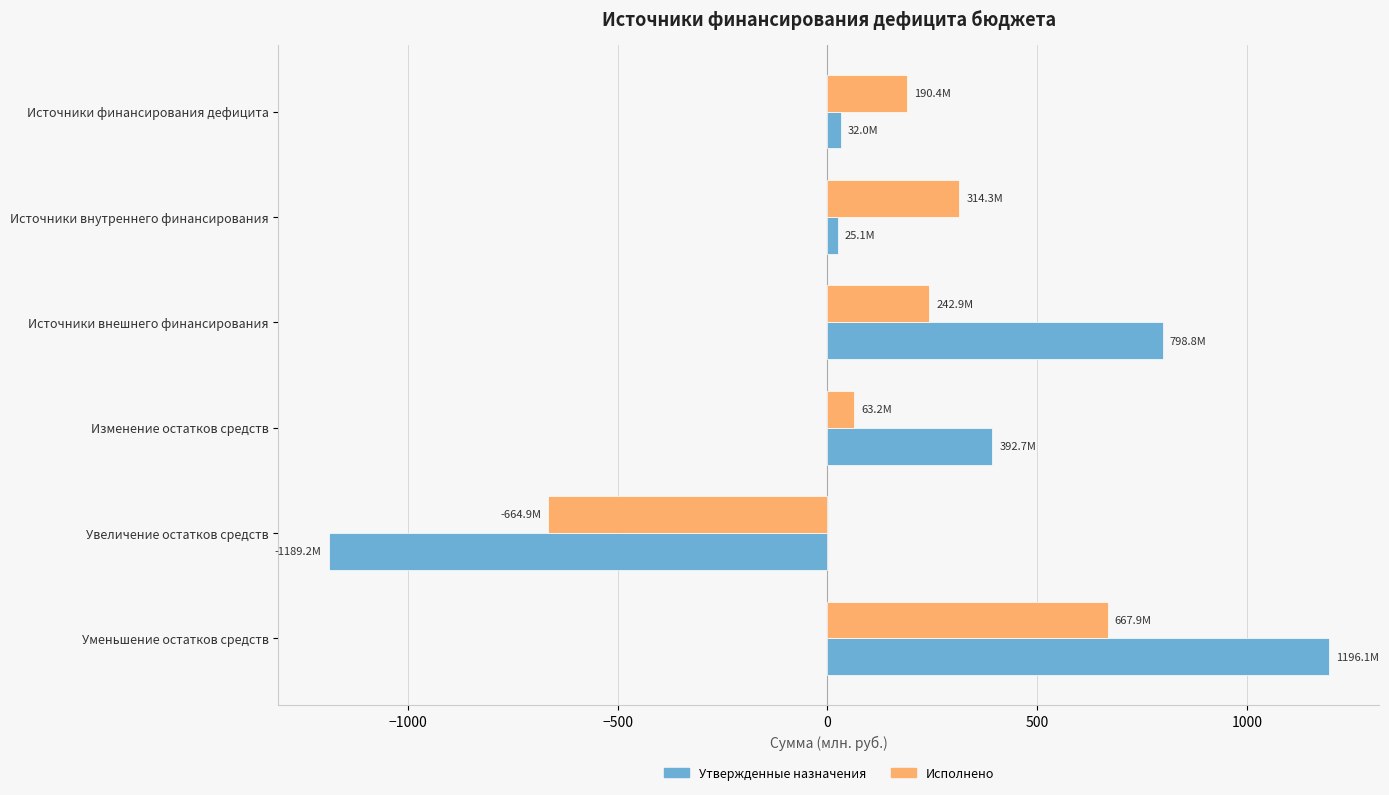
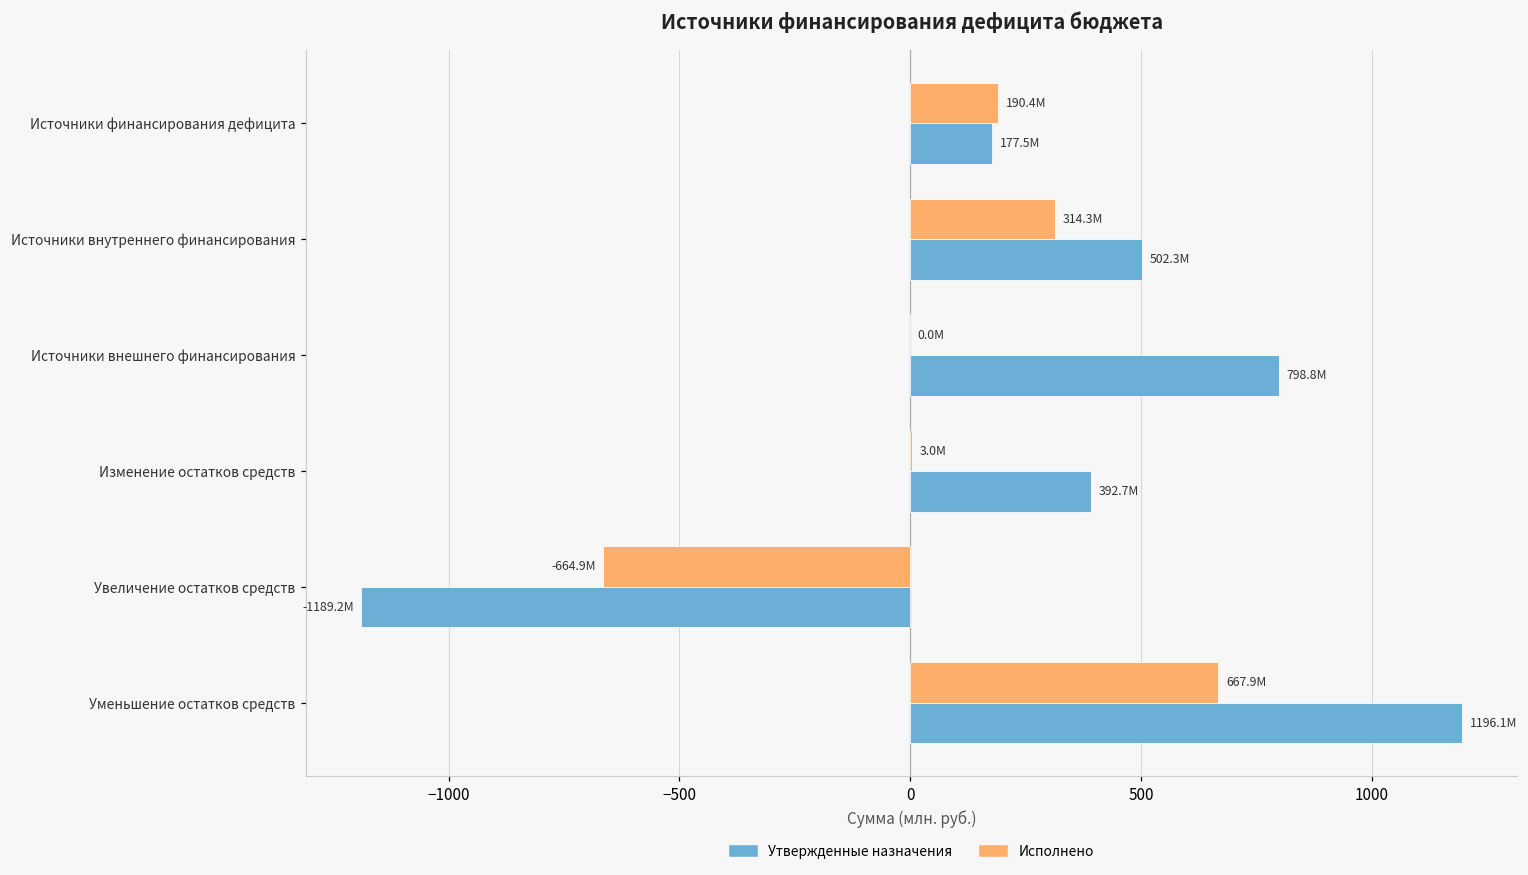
  {
    "Утвержденные назначения": {
-     "Источники финансирования дефицита": "32.0M",
-     "Источники внутреннего финансирования": "25.1M",
+     "Источники финансирования дефицита": "177.5M",
+     "Источники внутреннего финансирования": "502.3M",
      "Источники внешнего финансирования": "798.8M",
      "Изменение остатков средств": "392.7M",
      "Увеличение остатков средств": "-1189.2M",
      "Уменьшение остатков средств": "1196.1M"
    },
    "Исполнено": {
      "Источники финансирования дефицита": "190.4M",
      "Источники внутреннего финансирования": "314.3M",
-     "Источники внешнего финансирования": "242.9M",
-     "Изменение остатков средств": "63.2M",
+     "Источники внешнего финансирования": "0.0M",
+     "Изменение остатков средств": "3.0M",
      "Увеличение остатков средств": "-664.9M",
      "Уменьшение остатков средств": "667.9M"
    }
  }
